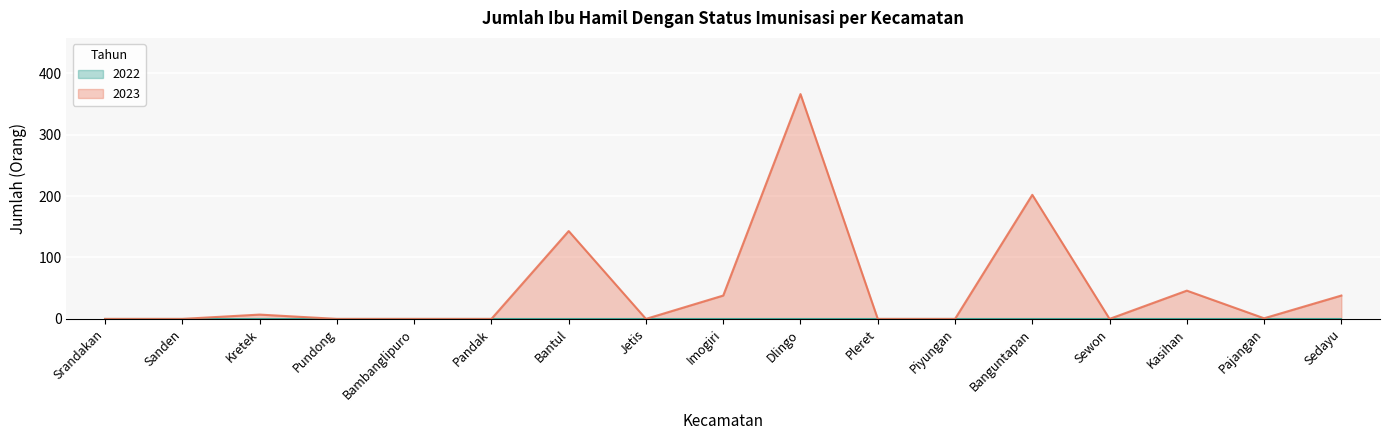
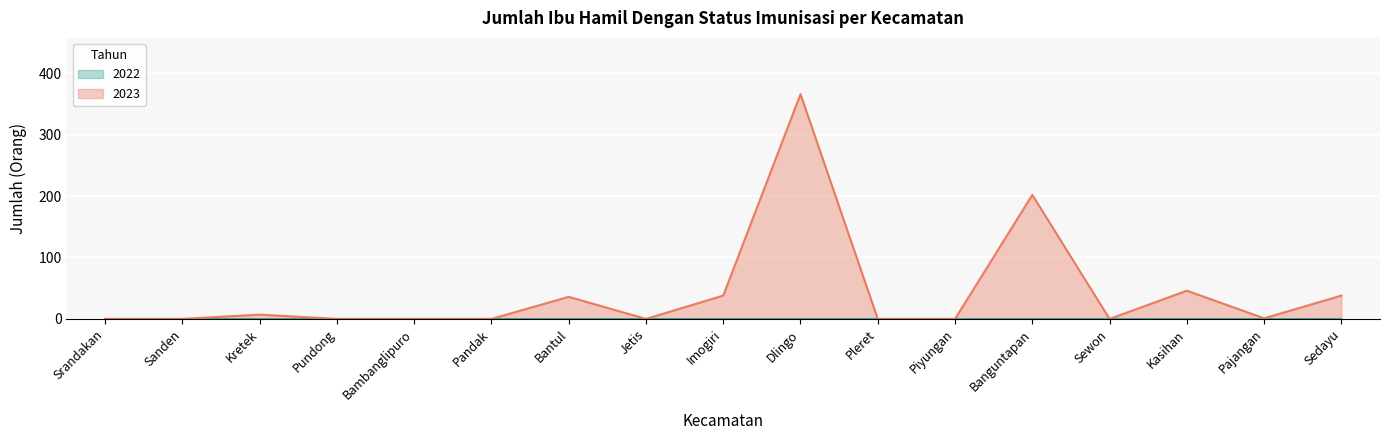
  {
    "2022": {
      "Kretek": 0,
      "Bantul": 0,
      "Imogiri": 0,
      "Dlingo": 0,
      "Banguntapan": 0,
      "Kasihan": 0,
      "Sedayu": 0
    },
    "2023": {
      "Kretek": 10,
-     "Bantul": 140,
+     "Bantul": 40,
      "Imogiri": 40,
      "Dlingo": 370,
      "Banguntapan": 200,
      "Kasihan": 50,
      "Sedayu": 40
    }
  }
